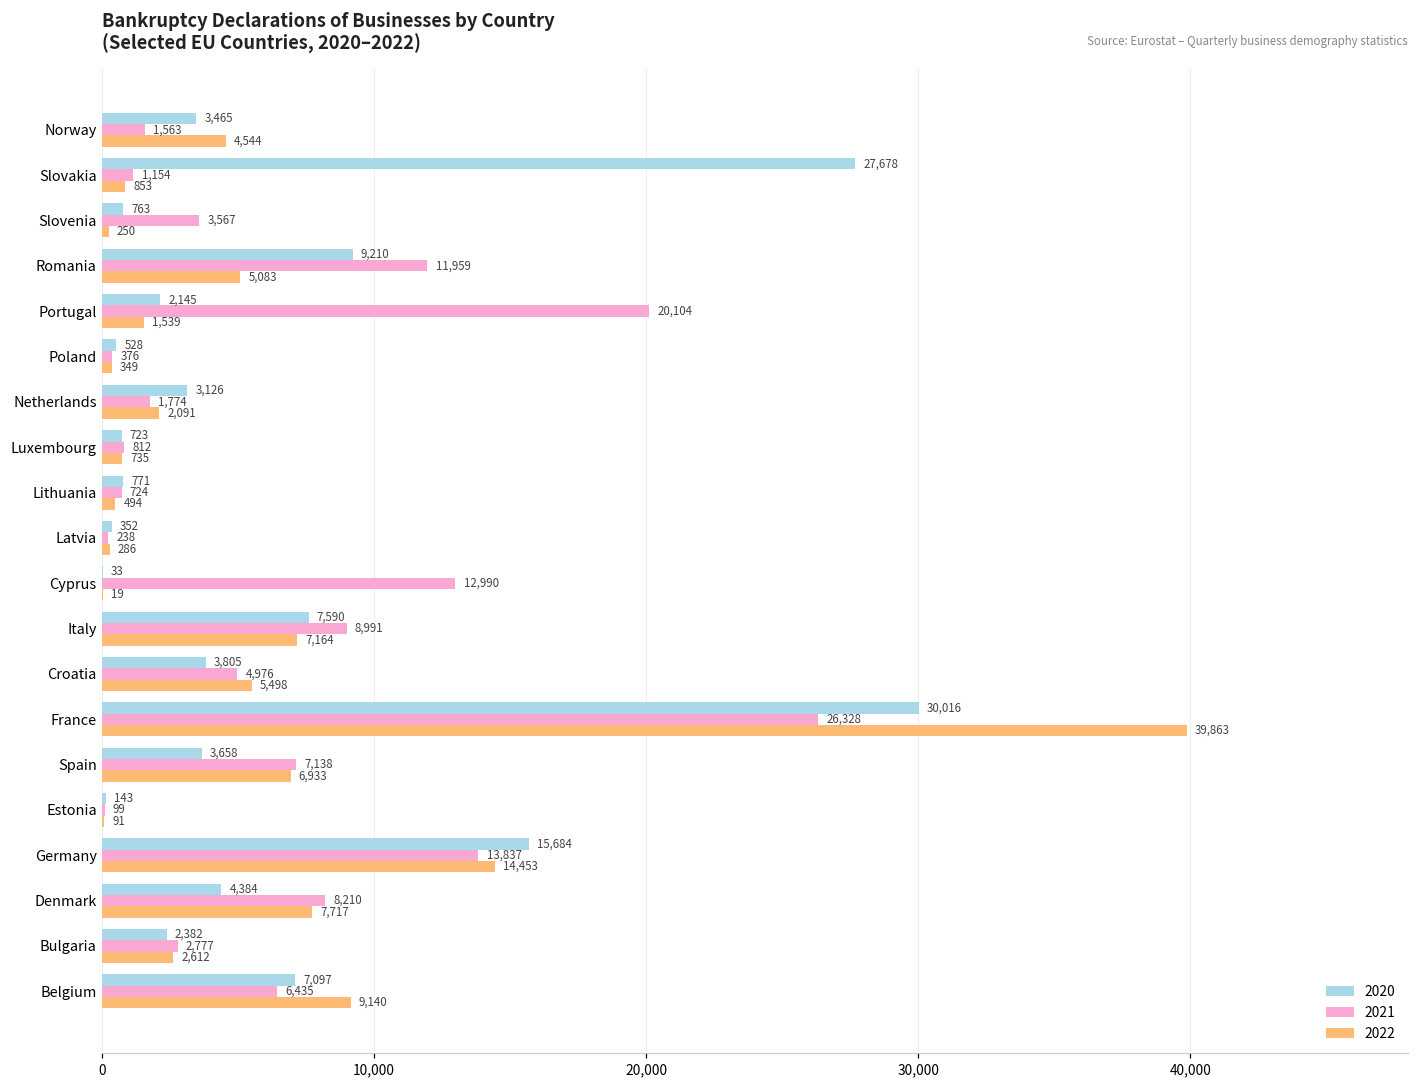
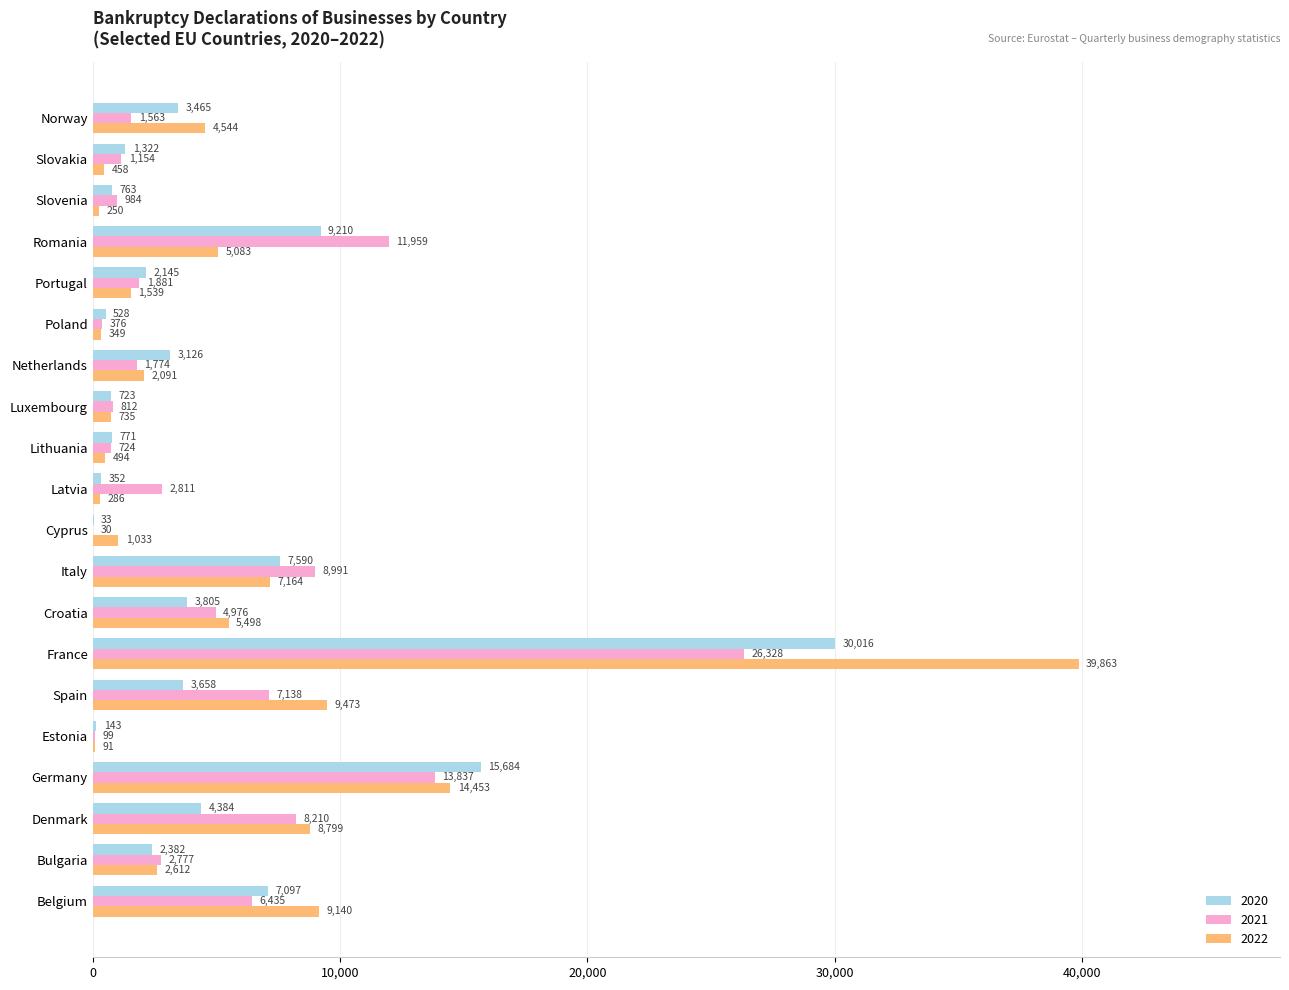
  {
    "2020": {
      "Norway": "3,465",
-     "Slovakia": "27,678",
+     "Slovakia": "1,322",
      "Slovenia": "763",
      "Romania": "9,210",
      "Portugal": "2,145",
      "Poland": "528",
      "Netherlands": "3,126",
      "Luxembourg": "723",
      "Lithuania": "771",
      "Latvia": "352",
      "Cyprus": "33",
      "Italy": "7,590",
      "Croatia": "3,805",
      "France": "30,016",
      "Spain": "3,658",
      "Estonia": "143",
      "Germany": "15,684",
      "Denmark": "4,384",
      "Bulgaria": "2,382",
      "Belgium": "7,097"
    },
    "2021": {
      "Norway": "1,563",
      "Slovakia": "1,154",
-     "Slovenia": "3,567",
+     "Slovenia": "984",
      "Romania": "11,959",
-     "Portugal": "20,104",
+     "Portugal": "1,881",
      "Poland": "376",
      "Netherlands": "1,774",
      "Luxembourg": "812",
      "Lithuania": "724",
-     "Latvia": "238",
-     "Cyprus": "12,990",
+     "Latvia": "2,811",
+     "Cyprus": "30",
      "Italy": "8,991",
      "Croatia": "4,976",
      "France": "26,328",
      "Spain": "7,138",
      "Estonia": "99",
      "Germany": "13,837",
      "Denmark": "8,210",
      "Bulgaria": "2,777",
      "Belgium": "6,435"
    },
    "2022": {
      "Norway": "4,544",
-     "Slovakia": "853",
+     "Slovakia": "458",
      "Slovenia": "250",
      "Romania": "5,083",
      "Portugal": "1,539",
      "Poland": "349",
      "Netherlands": "2,091",
      "Luxembourg": "735",
      "Lithuania": "494",
      "Latvia": "286",
-     "Cyprus": "19",
+     "Cyprus": "1,033",
      "Italy": "7,164",
      "Croatia": "5,498",
      "France": "39,863",
-     "Spain": "6,933",
+     "Spain": "9,473",
      "Estonia": "91",
      "Germany": "14,453",
-     "Denmark": "7,717",
+     "Denmark": "8,799",
      "Bulgaria": "2,612",
      "Belgium": "9,140"
    }
  }
